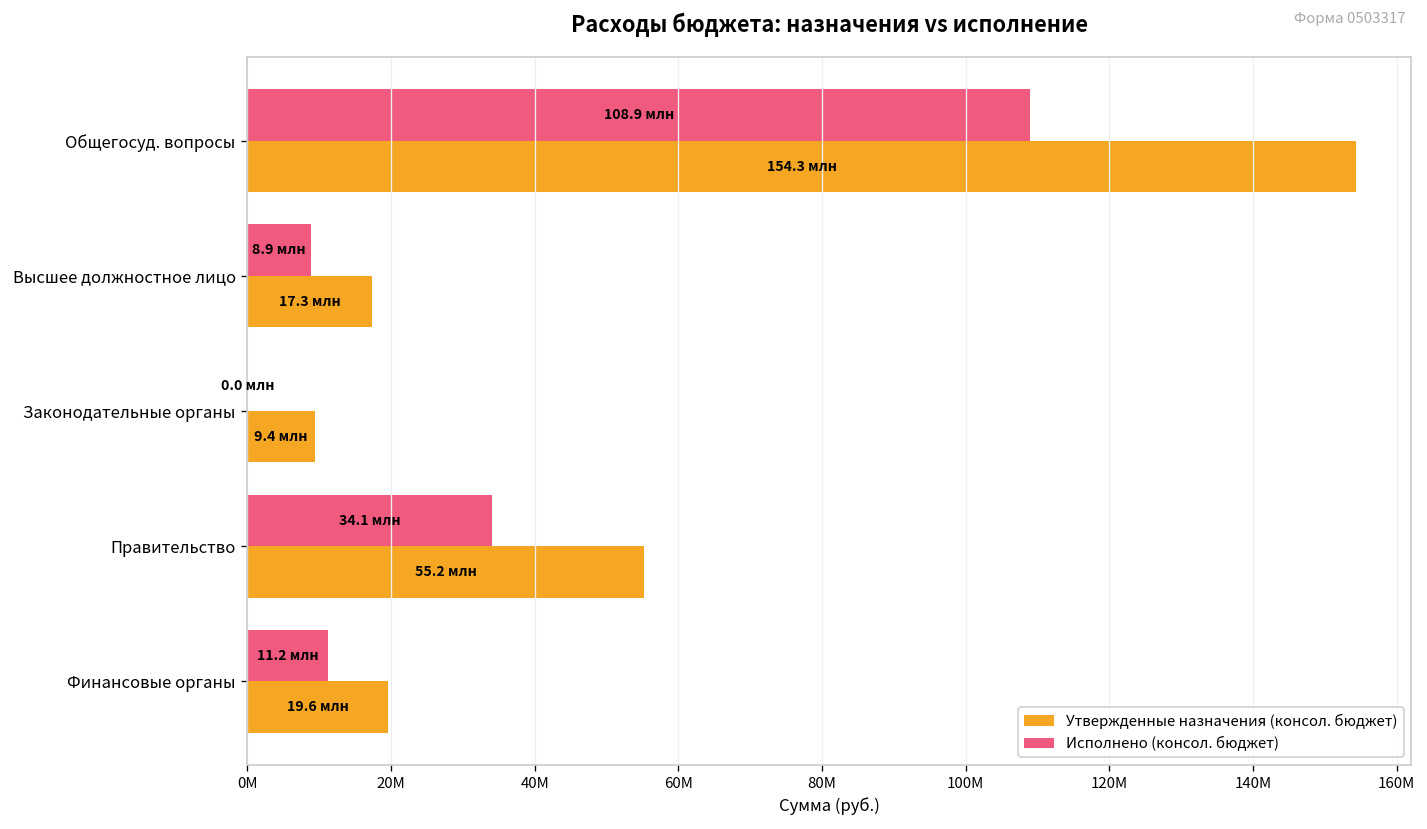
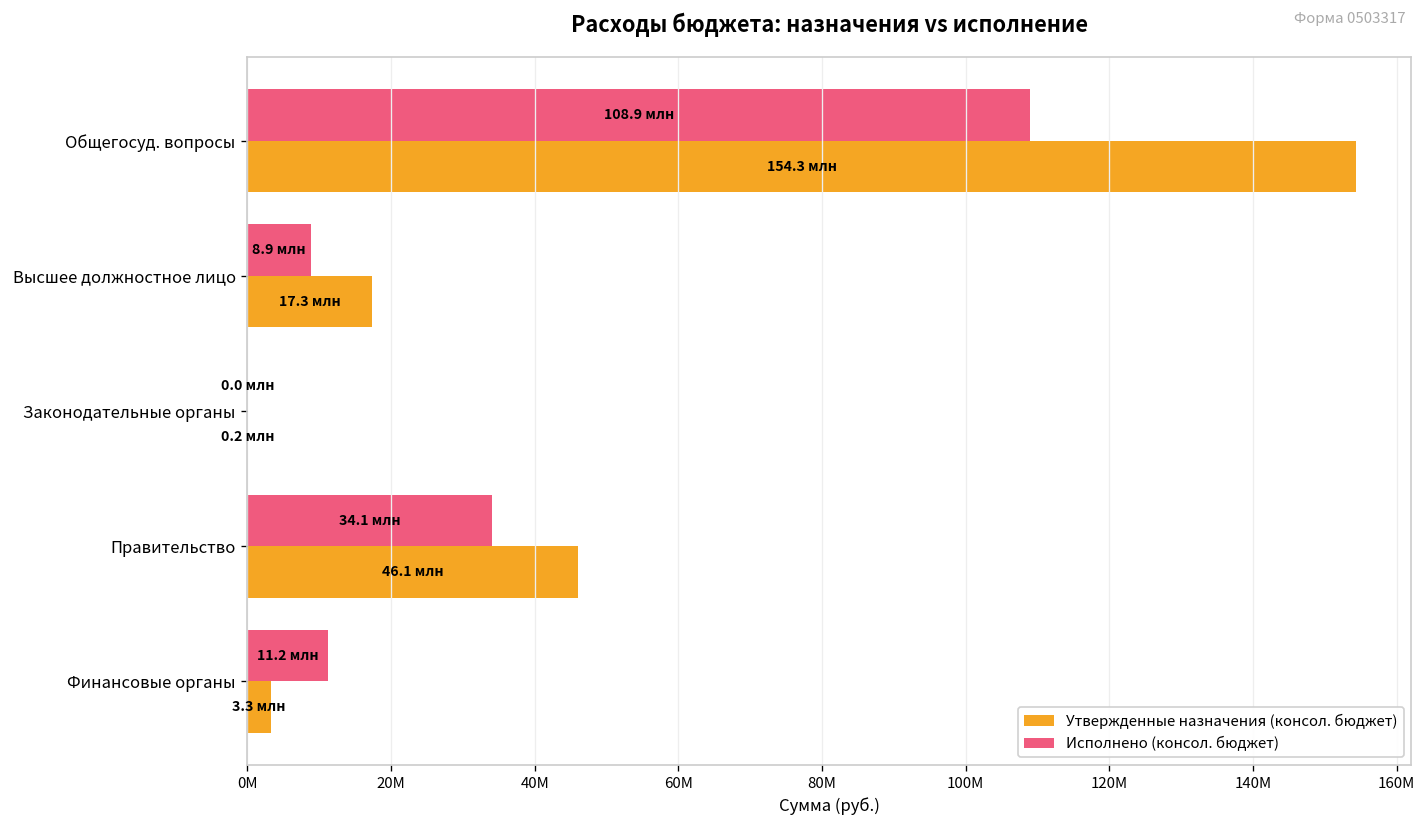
  {
    "Утвержденные назначения (консол. бюджет)": {
-     "Законодательные органы": 9.4,
-     "Правительство": 55.2,
-     "Финансовые органы": 19.6
+     "Законодательные органы": 0.2,
+     "Правительство": 46.1,
+     "Финансовые органы": 3.3
    }
  }
